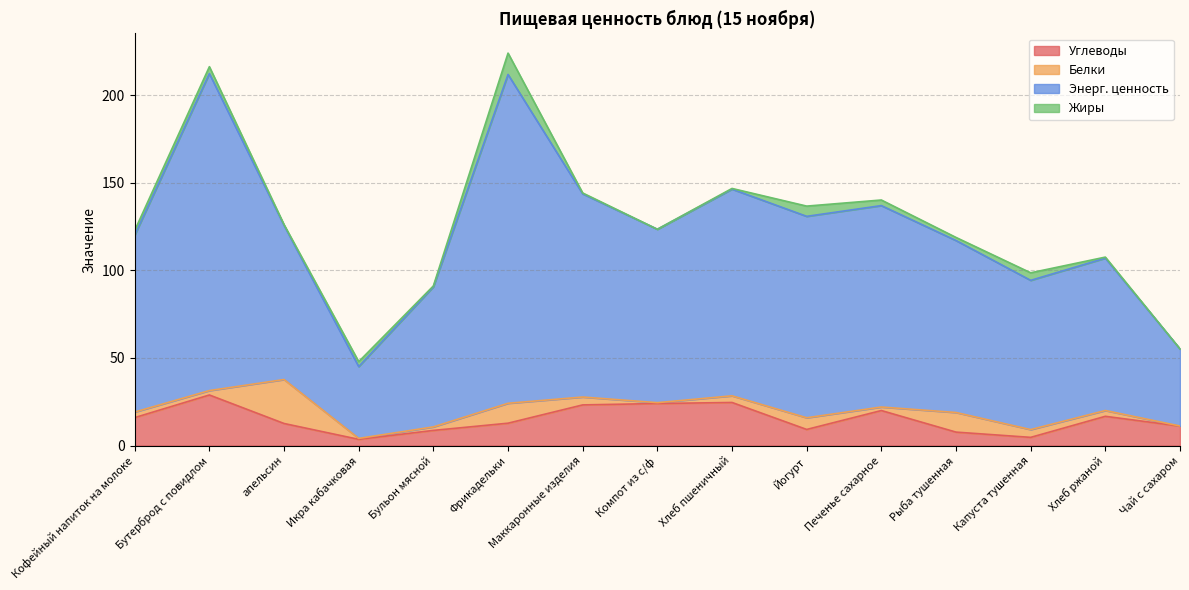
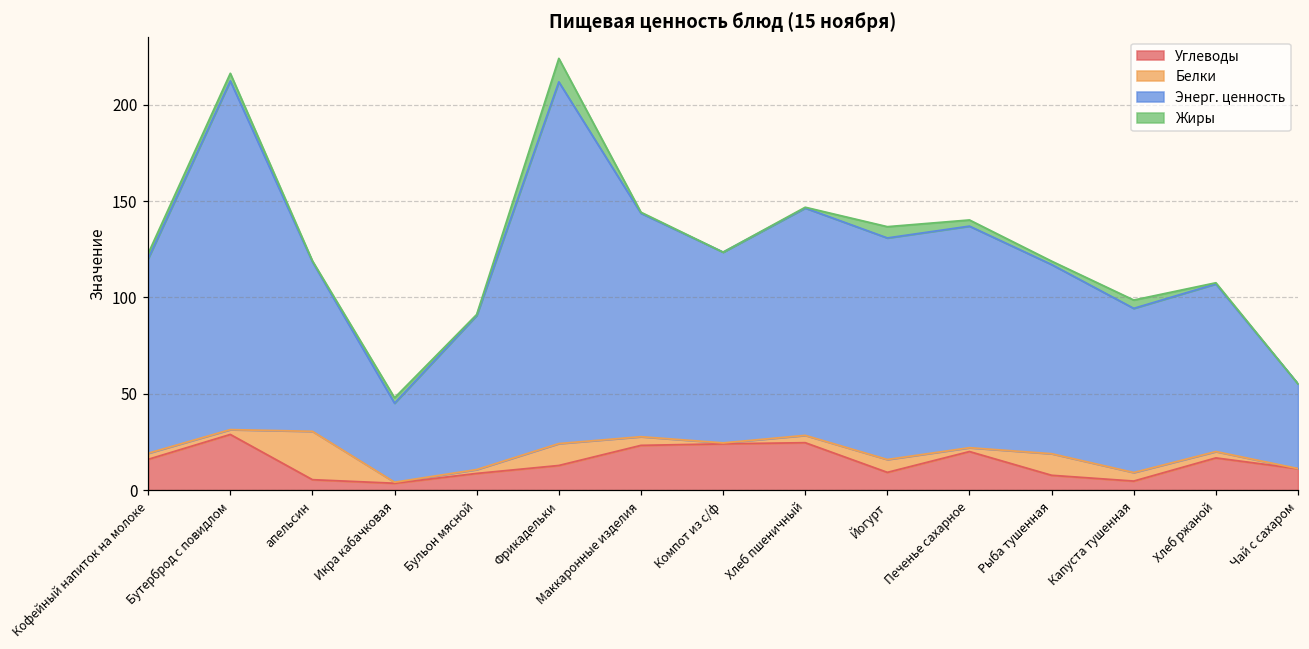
  {
    "Углеводы": {
      "Кофейный напиток на молоке": 16,
      "Бутерброд с повидлом": 29,
-     "апельсин": 13,
+     "апельсин": 5,
      "Бульон мясной": 9,
      "Фрикадельки": 13,
      "Маккаронные изделия": 23,
      "Хлеб пшеничный": 25,
      "Йогурт": 9,
      "Печенье сахарное": 20,
      "Рыба тушенная": 8,
      "Капуста тушенная": 5,
      "Хлеб ржаной": 17
    },
    "Белки": {
      "Кофейный напиток на молоке": 3,
      "Бутерброд с повидлом": 3,
      "апельсин": 25,
      "Бульон мясной": 2,
      "Фрикадельки": 11,
      "Маккаронные изделия": 5,
      "Хлеб пшеничный": 4,
      "Йогурт": 7,
      "Печенье сахарное": 2,
      "Рыба тушенная": 11,
      "Капуста тушенная": 4,
      "Хлеб ржаной": 3
    },
    "Энерг. ценность": {
      "Кофейный напиток на молоке": 101,
      "Бутерброд с повидлом": 181,
      "Икра кабачковая": 41,
      "Фрикадельки": 188,
      "Йогурт": 115,
      "Печенье сахарное": 115,
      "Рыба тушенная": 98,
      "Капуста тушенная": 85
    },
    "Жиры": {
      "Кофейный напиток на молоке": 3,
      "Бутерброд с повидлом": 4,
      "Икра кабачковая": 3,
      "Фрикадельки": 12,
      "Йогурт": 6,
      "Печенье сахарное": 3,
      "Рыба тушенная": 2,
      "Капуста тушенная": 4
    }
  }
